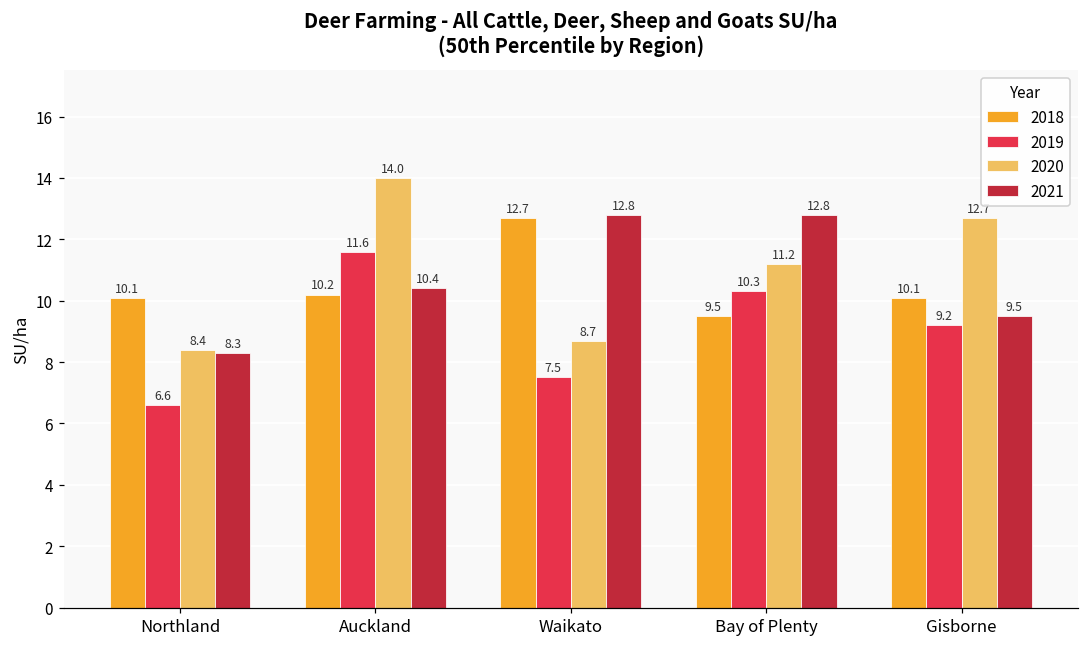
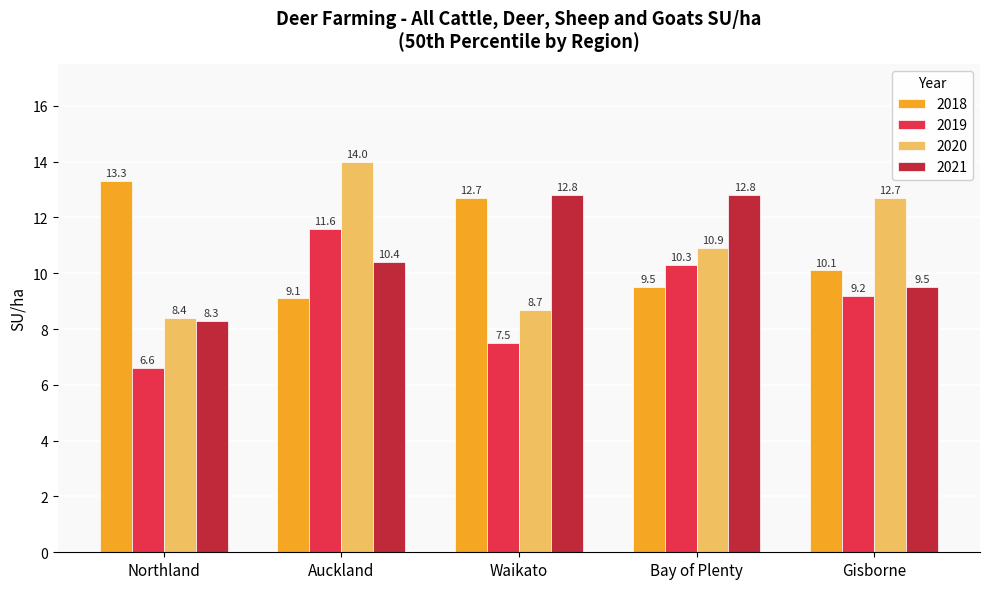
  {
    "2018": {
-     "Northland": 10.1,
-     "Auckland": 10.2,
+     "Northland": 13.3,
+     "Auckland": 9.1,
      "Waikato": 12.7,
      "Bay of Plenty": 9.5,
      "Gisborne": 10.1
    },
    "2020": {
      "Northland": 8.4,
      "Auckland": 14.0,
      "Waikato": 8.7,
-     "Bay of Plenty": 11.2,
+     "Bay of Plenty": 10.9,
      "Gisborne": 12.7
    }
  }
